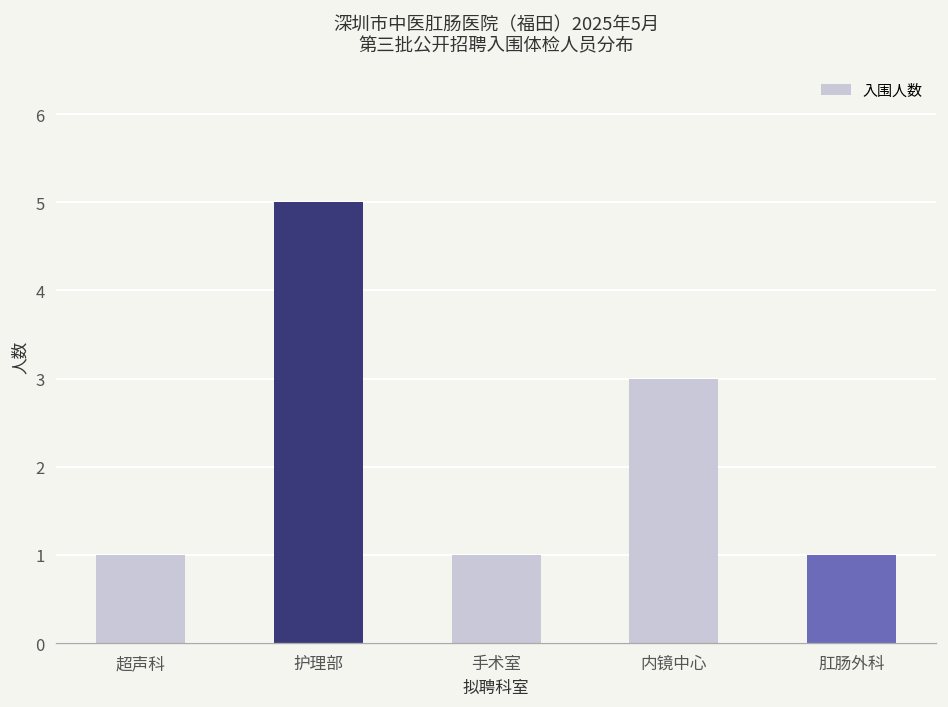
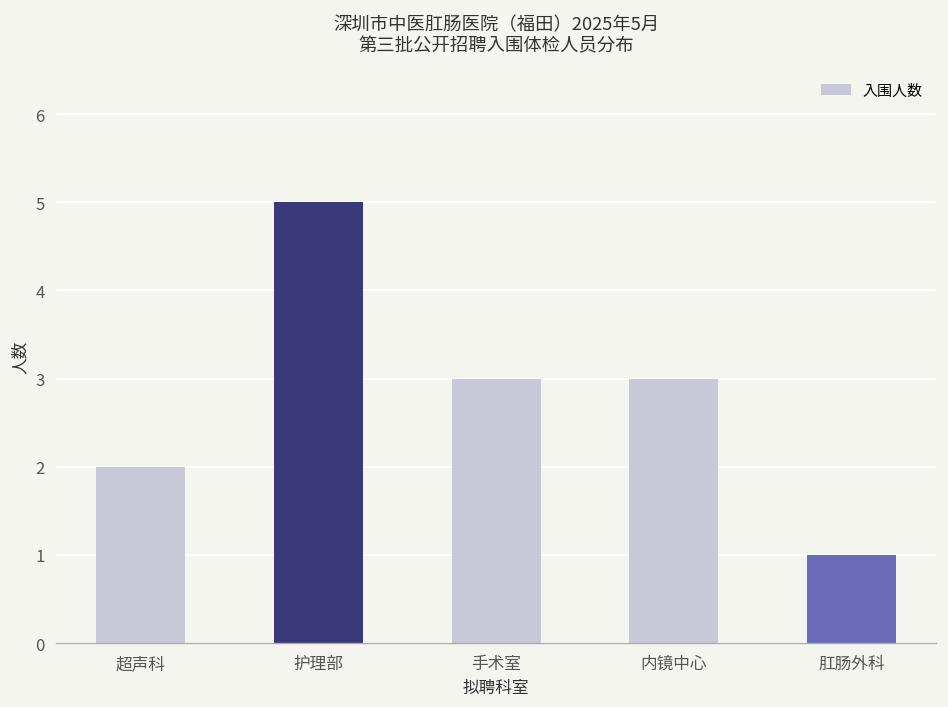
  {
-   "超声科": 1,
+   "超声科": 2,
    "护理部": 5,
-   "手术室": 1,
+   "手术室": 3,
    "内镜中心": 3,
    "肛肠外科": 1
  }
